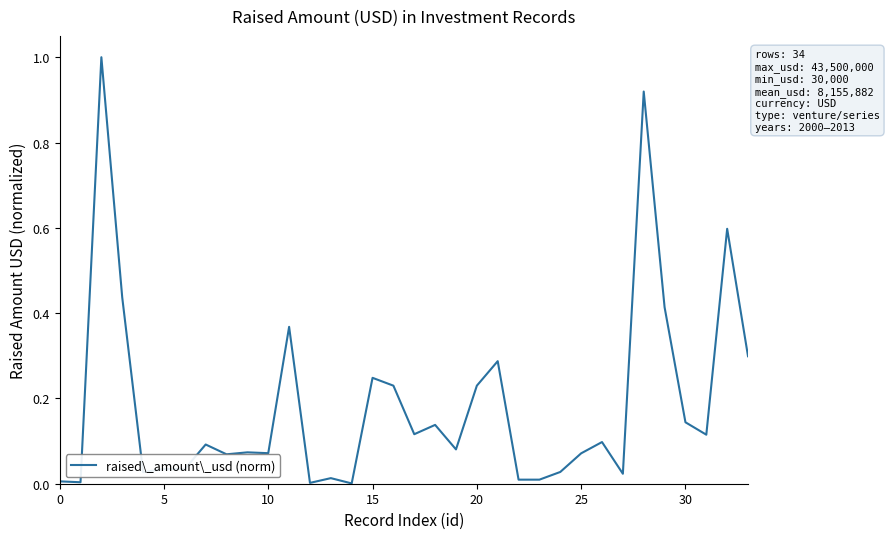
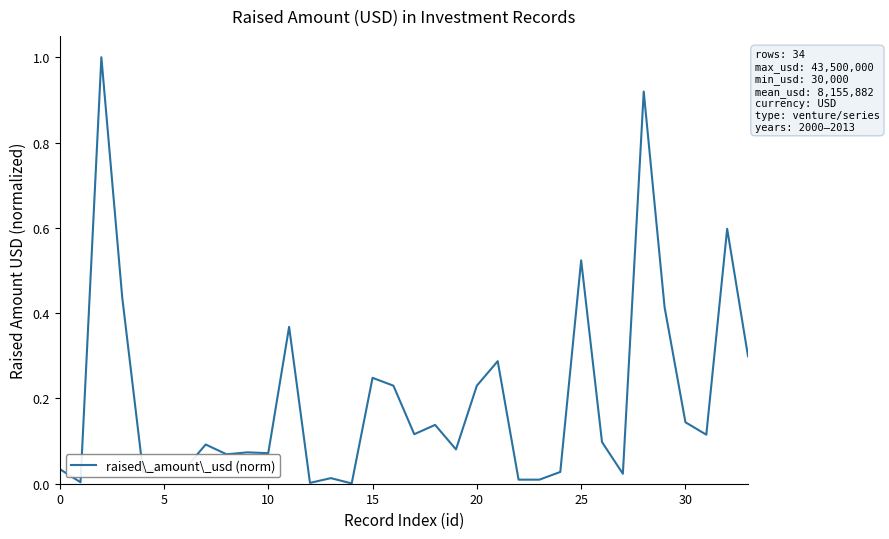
  {
-   "0": 0.01,
+   "0": 0.03,
    "10": 0.07,
    "15": 0.25,
    "20": 0.23,
-   "25": 0.07,
+   "25": 0.52,
    "30": 0.14
  }
